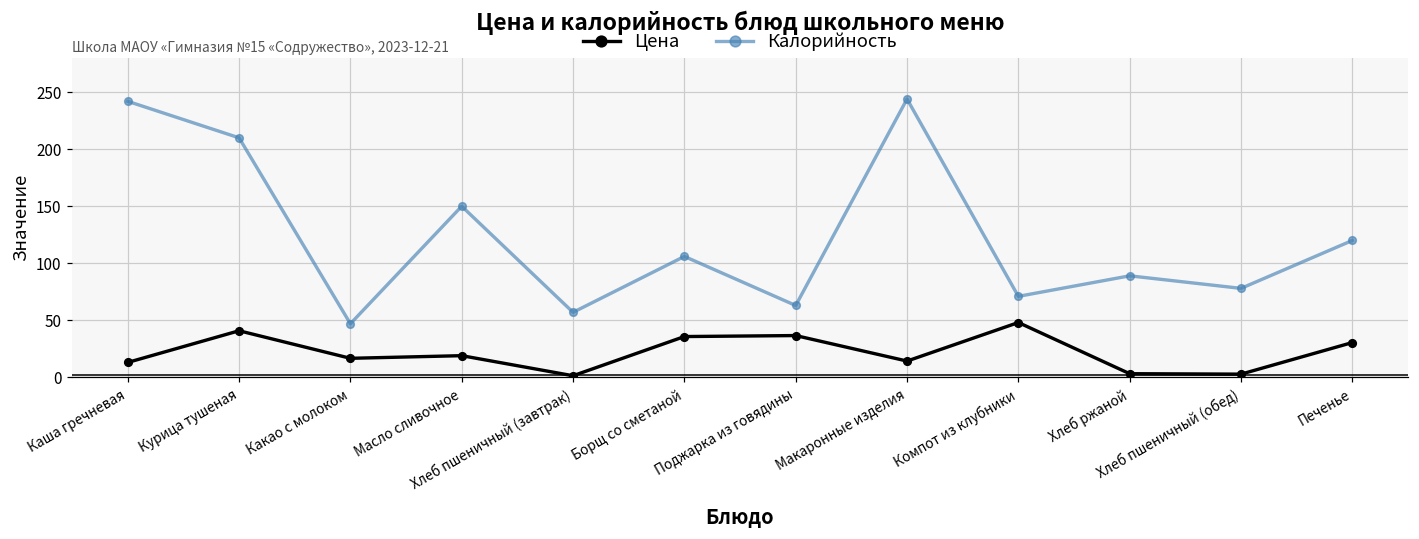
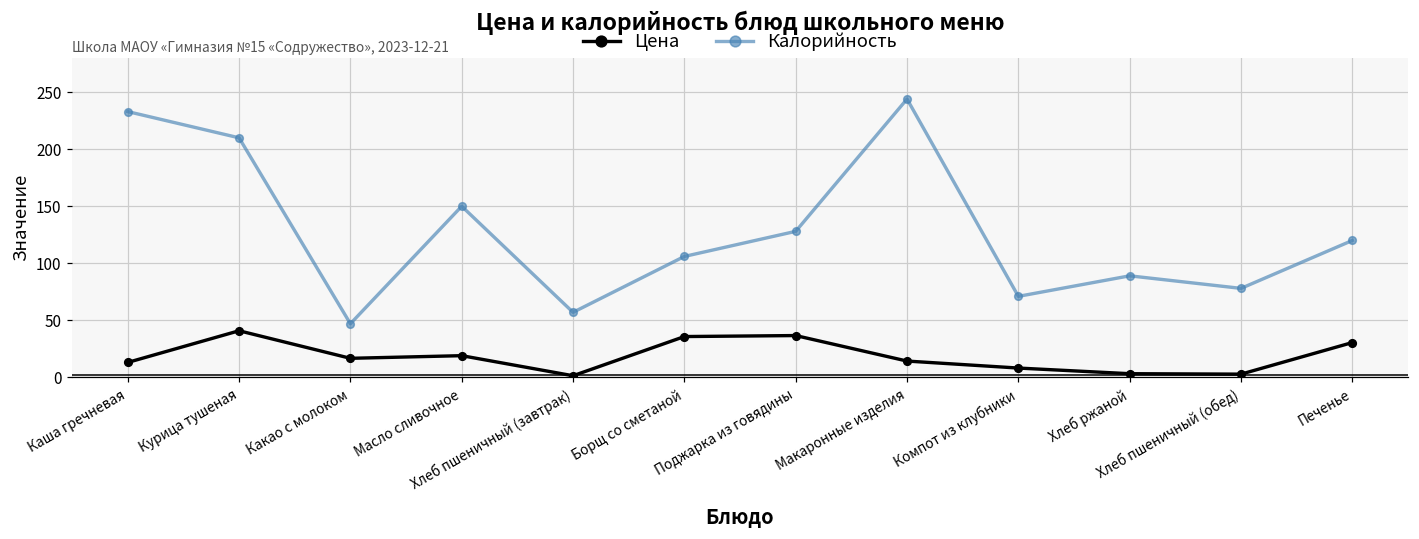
  {
    "Цена": {
      "Каша гречневая": 13,
      "Курица тушеная": 41,
      "Какао с молоком": 17,
      "Масло сливочное": 19,
      "Хлеб пшеничный (завтрак)": 1,
      "Борщ со сметаной": 36,
      "Поджарка из говядины": 37,
      "Макаронные изделия": 14,
-     "Компот из клубники": 48,
+     "Компот из клубники": 8,
      "Хлеб ржаной": 3,
      "Хлеб пшеничный (обед)": 3,
      "Печенье": 31
    },
    "Калорийность": {
-     "Каша гречневая": 242,
+     "Каша гречневая": 233,
      "Курица тушеная": 210,
      "Какао с молоком": 47,
      "Масло сливочное": 150,
      "Хлеб пшеничный (завтрак)": 57,
      "Борщ со сметаной": 106,
-     "Поджарка из говядины": 63,
+     "Поджарка из говядины": 128,
      "Макаронные изделия": 244,
      "Компот из клубники": 71,
      "Хлеб ржаной": 89,
      "Хлеб пшеничный (обед)": 78,
      "Печенье": 120
    }
  }
